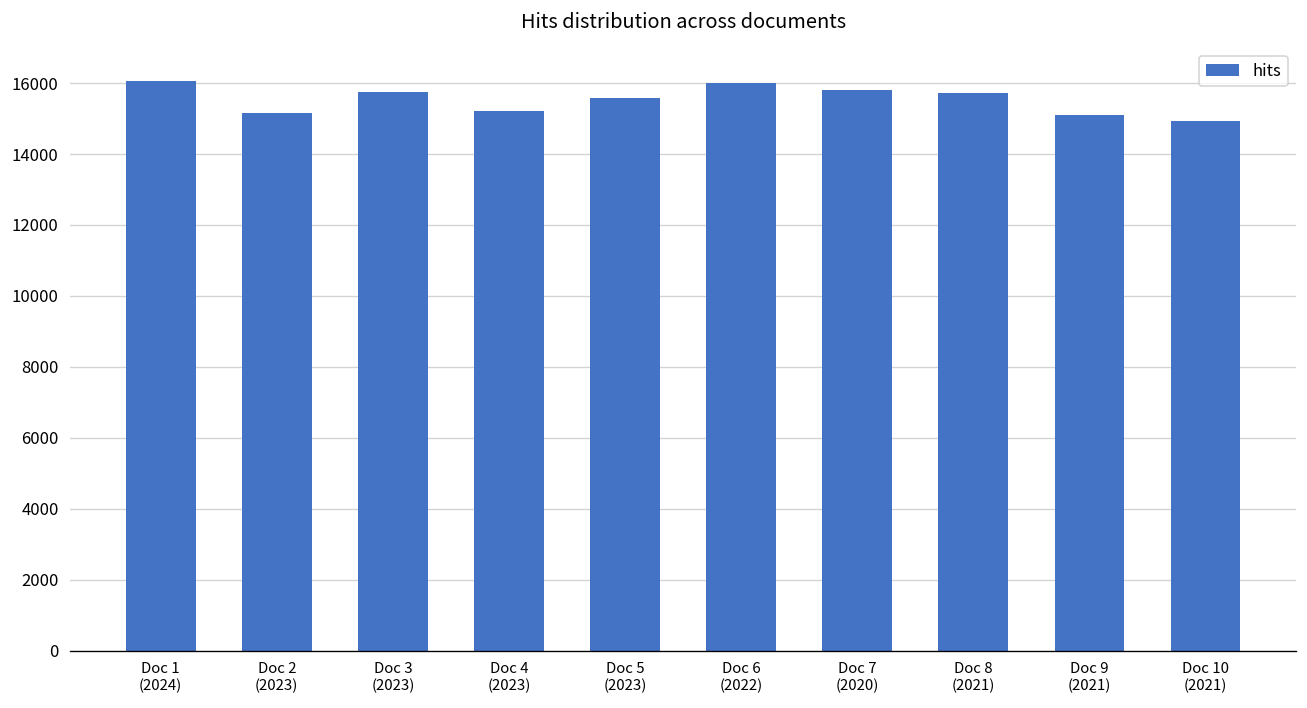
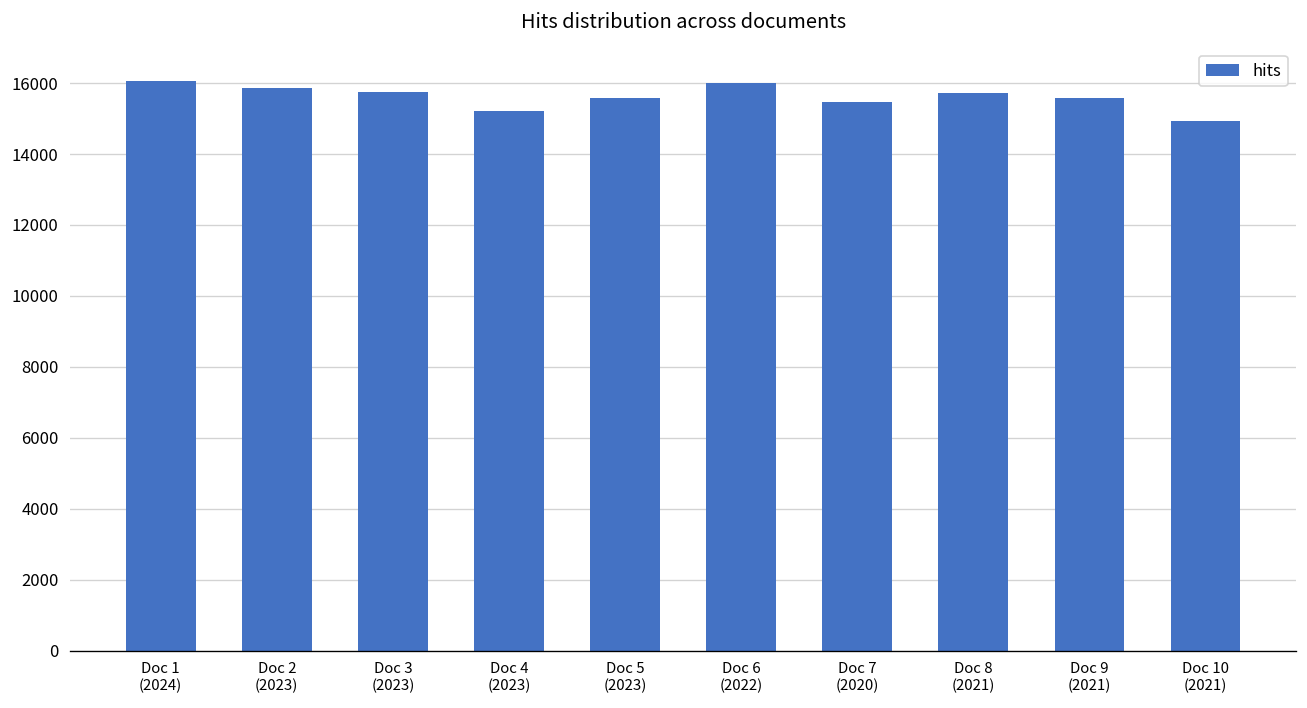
  {
    "Doc 1 (2024)": 16100,
-   "Doc 2 (2023)": 15200,
+   "Doc 2 (2023)": 15900,
    "Doc 3 (2023)": 15700,
    "Doc 4 (2023)": 15200,
    "Doc 5 (2023)": 15600,
    "Doc 6 (2022)": 16000,
-   "Doc 7 (2020)": 15800,
+   "Doc 7 (2020)": 15500,
    "Doc 8 (2021)": 15700,
-   "Doc 9 (2021)": 15100,
+   "Doc 9 (2021)": 15600,
    "Doc 10 (2021)": 14900
  }
